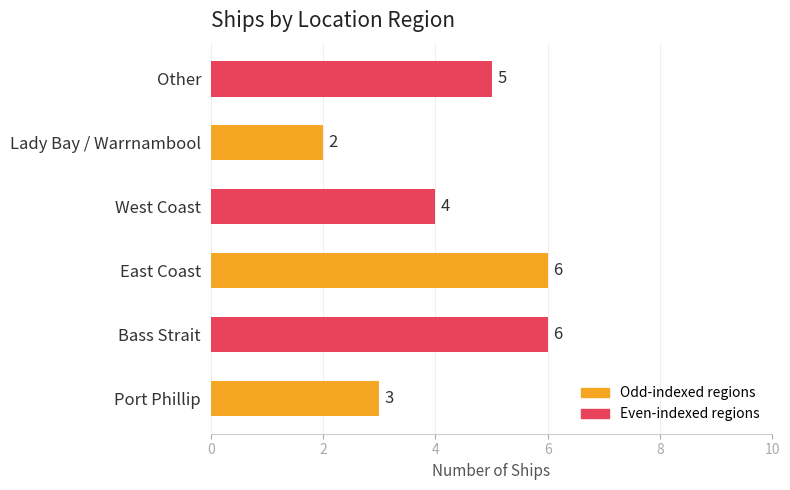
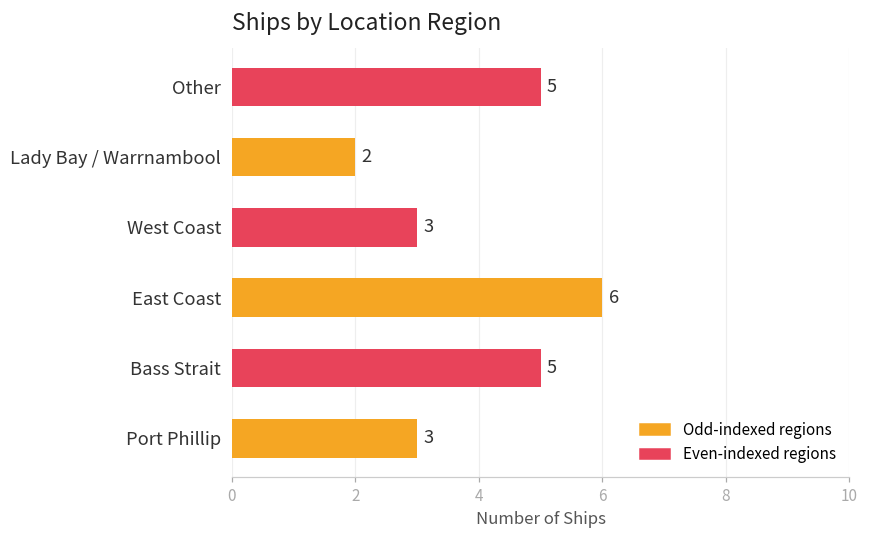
  {
    "Other": 5,
    "Lady Bay / Warrnambool": 2,
-   "West Coast": 4,
+   "West Coast": 3,
    "East Coast": 6,
-   "Bass Strait": 6,
+   "Bass Strait": 5,
    "Port Phillip": 3
  }
